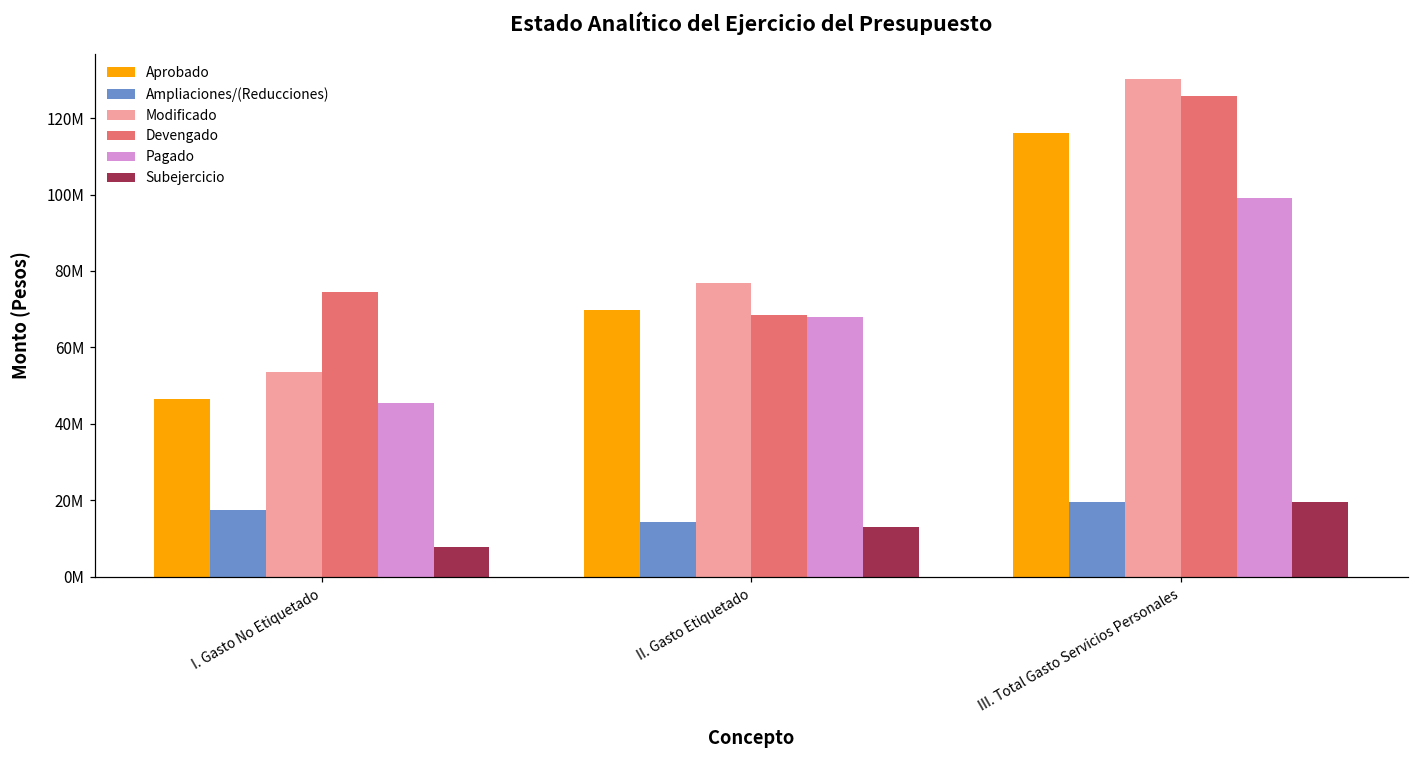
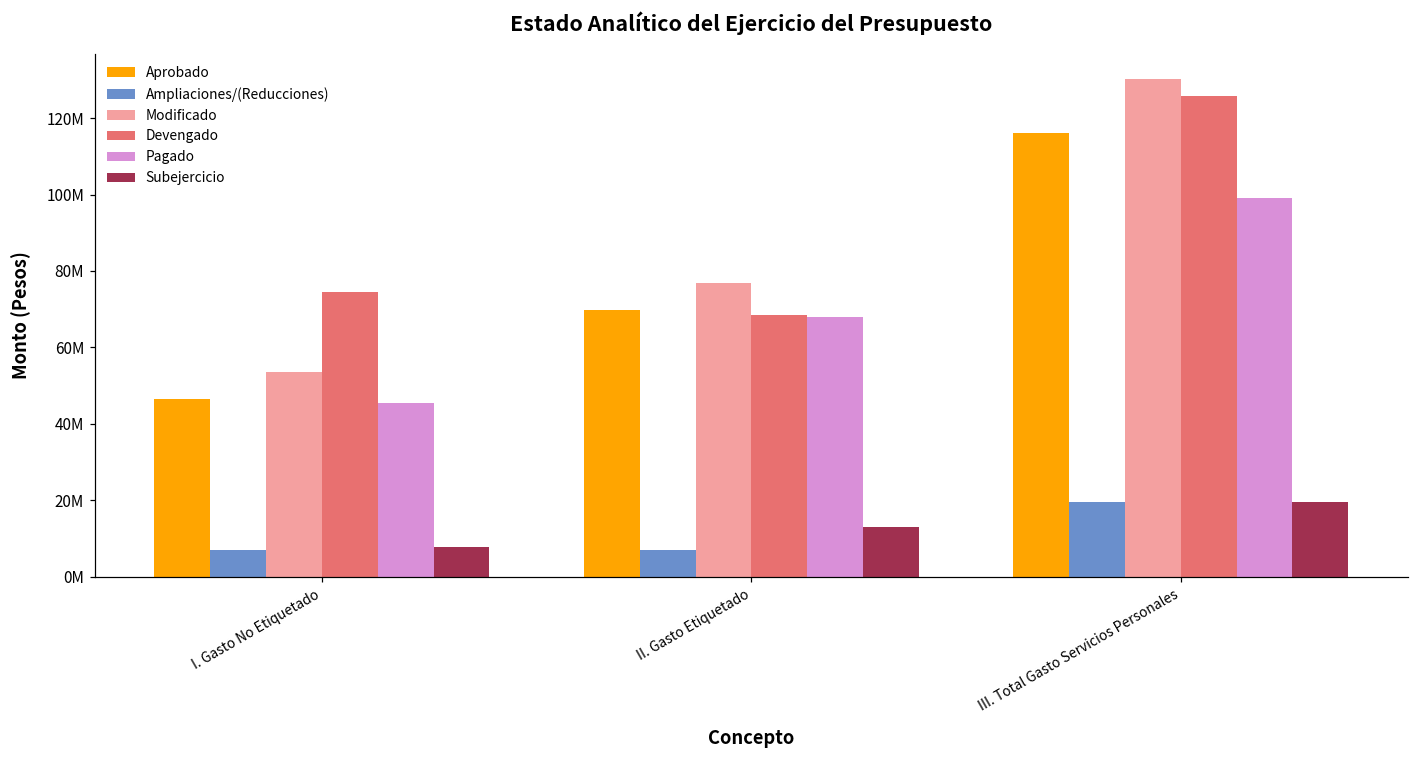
  {
    "Aprobado": {
      "I. Gasto No Etiquetado": 46000000,
      "II. Gasto Etiquetado": 70000000,
      "III. Total Gasto Servicios Personales": 116000000
    },
    "Ampliaciones/(Reducciones)": {
-     "I. Gasto No Etiquetado": 17000000,
-     "II. Gasto Etiquetado": 14000000,
+     "I. Gasto No Etiquetado": 7000000,
+     "II. Gasto Etiquetado": 7000000,
      "III. Total Gasto Servicios Personales": 19000000
    },
    "Modificado": {
      "I. Gasto No Etiquetado": 54000000,
      "II. Gasto Etiquetado": 77000000,
      "III. Total Gasto Servicios Personales": 130000000
    },
    "Devengado": {
      "I. Gasto No Etiquetado": 74000000,
      "II. Gasto Etiquetado": 69000000,
      "III. Total Gasto Servicios Personales": 126000000
    },
    "Pagado": {
      "I. Gasto No Etiquetado": 45000000,
      "II. Gasto Etiquetado": 68000000,
      "III. Total Gasto Servicios Personales": 99000000
    },
    "Subejercicio": {
      "I. Gasto No Etiquetado": 8000000,
      "II. Gasto Etiquetado": 13000000,
      "III. Total Gasto Servicios Personales": 20000000
    }
  }
